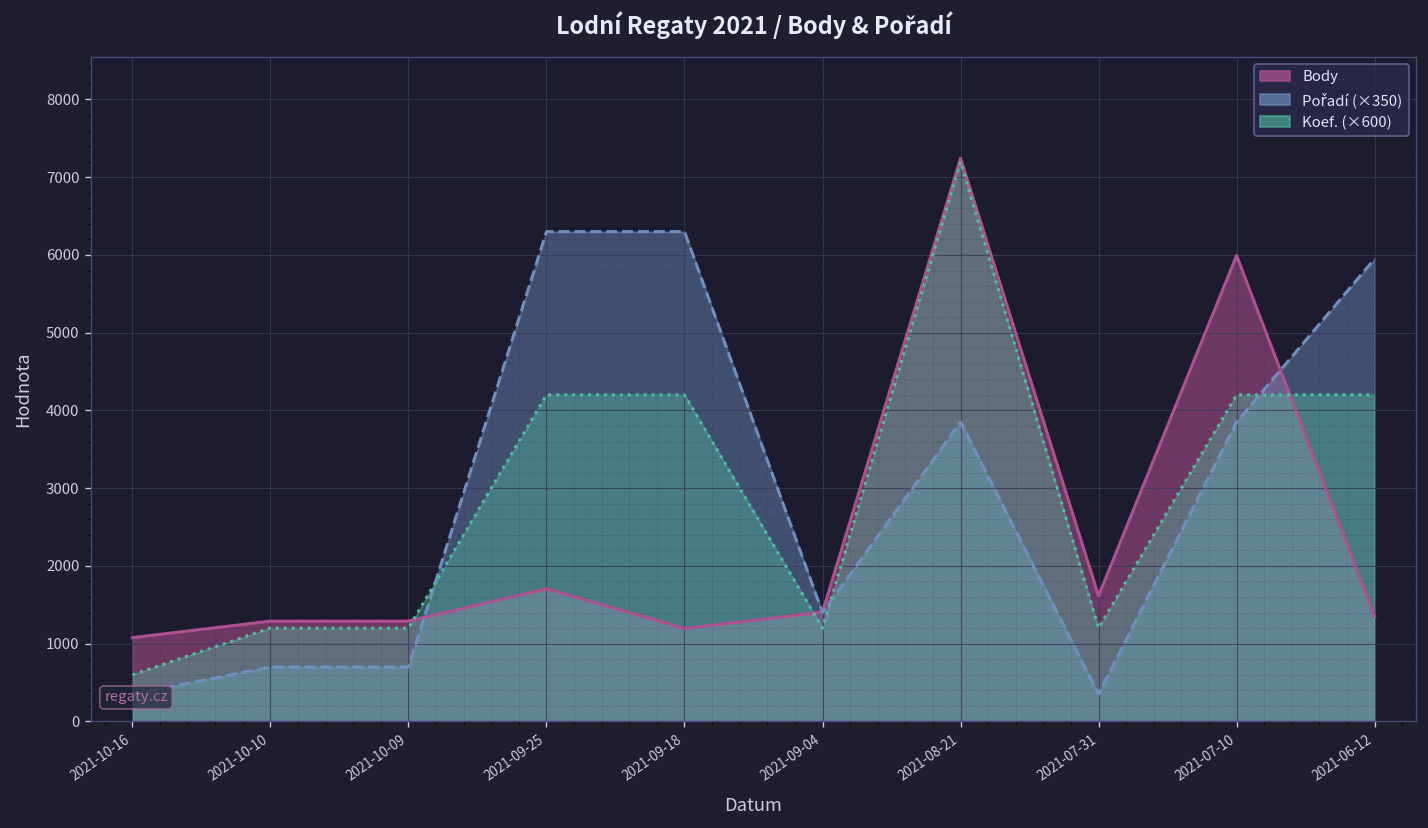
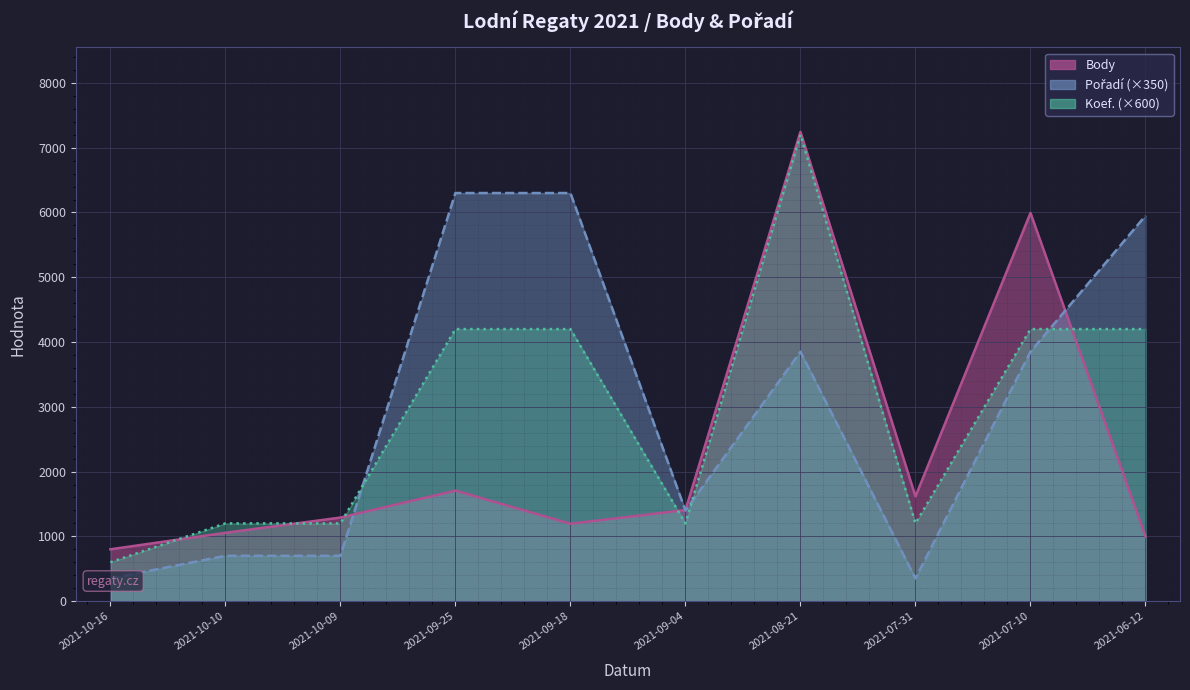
  {
    "Body": {
-     "2021-10-16": 1100,
-     "2021-10-10": 1300,
+     "2021-10-16": 800,
+     "2021-10-10": 1100,
      "2021-10-09": 1300,
      "2021-09-25": 1700,
      "2021-09-18": 1200,
      "2021-08-21": 7200,
      "2021-07-31": 1600,
      "2021-07-10": 6000,
-     "2021-06-12": 1300
+     "2021-06-12": 1000
    }
  }
